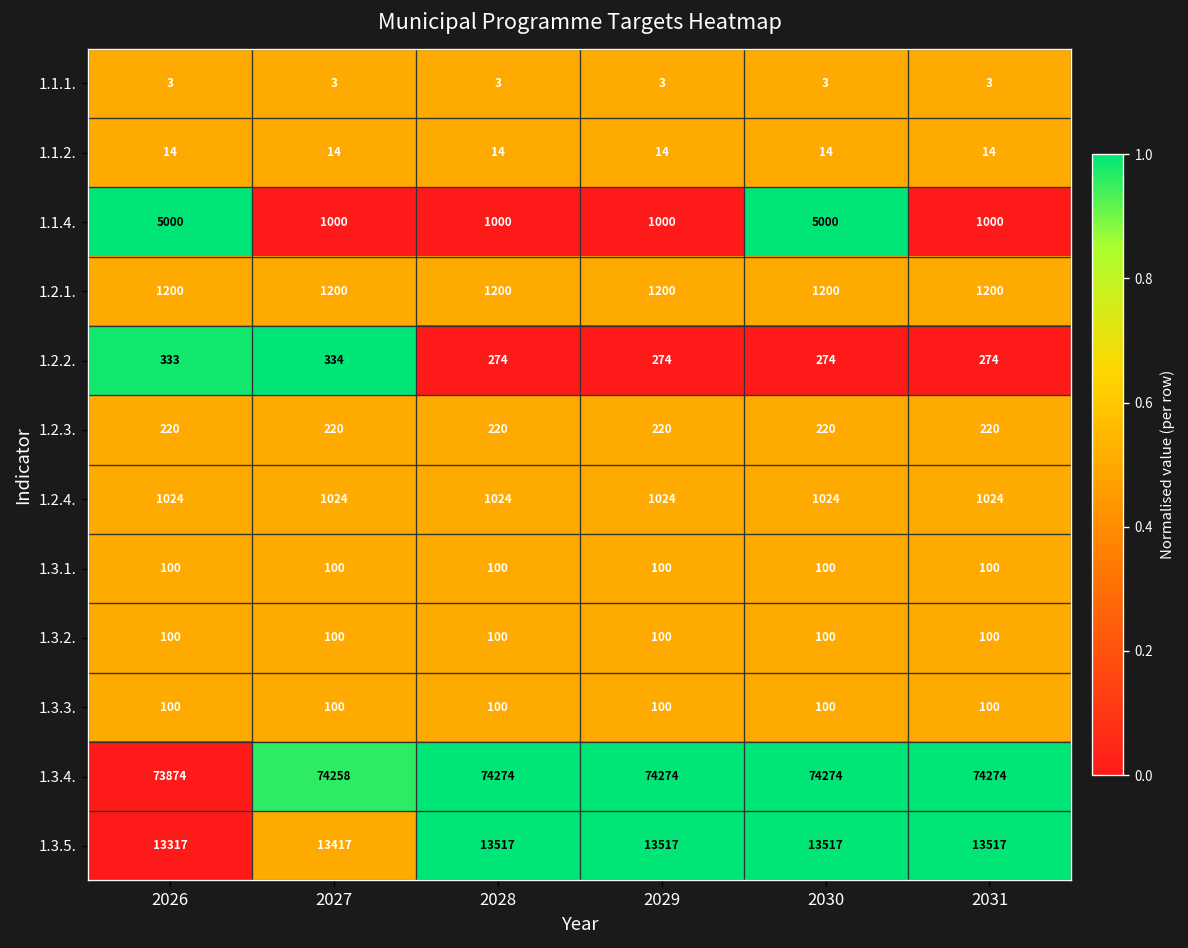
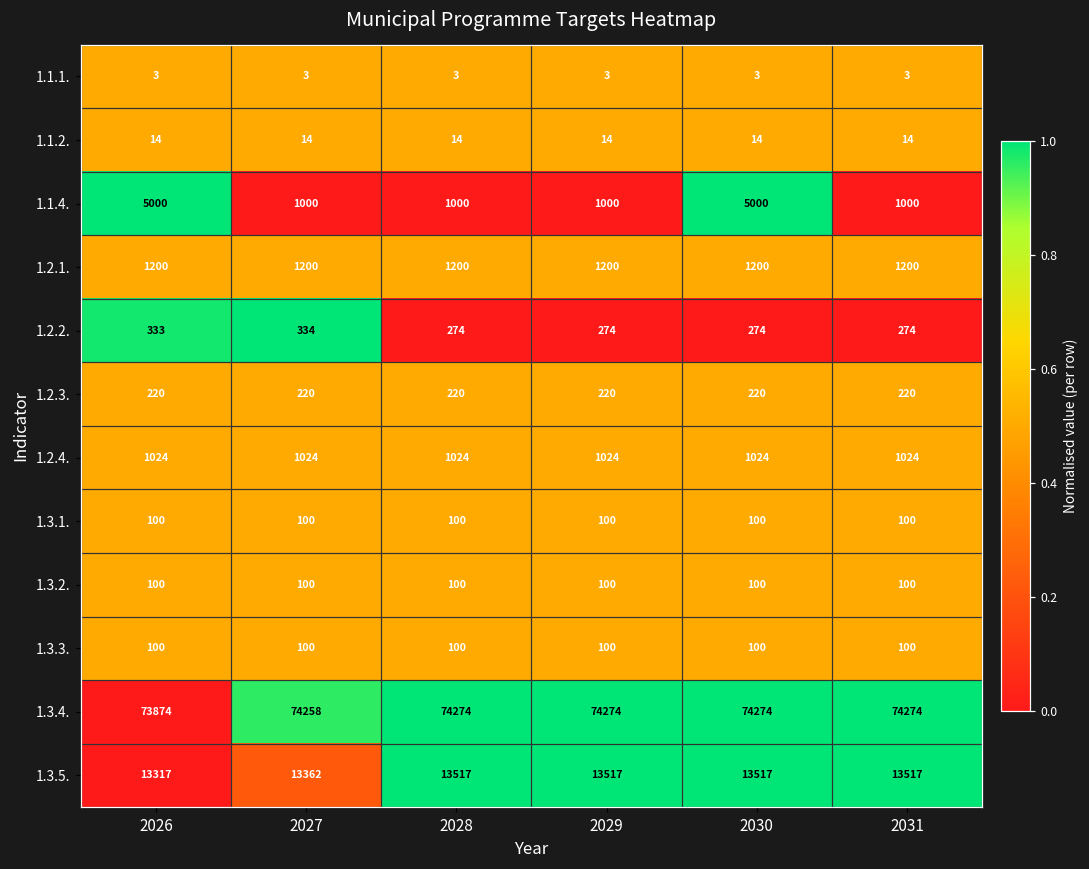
  {
    "1.1.1.": {
      "2026": 3,
      "2027": 3,
      "2028": 3,
      "2029": 3,
      "2030": 3,
      "2031": 3
    },
    "1.1.2.": {
      "2026": 14,
      "2027": 14,
      "2028": 14,
      "2029": 14,
      "2030": 14,
      "2031": 14
    },
    "1.1.4.": {
      "2026": 5000,
      "2027": 1000,
      "2028": 1000,
      "2029": 1000,
      "2030": 5000,
      "2031": 1000
    },
    "1.2.1.": {
      "2026": 1200,
      "2027": 1200,
      "2028": 1200,
      "2029": 1200,
      "2030": 1200,
      "2031": 1200
    },
    "1.2.2.": {
      "2026": 333,
      "2027": 334,
      "2028": 274,
      "2029": 274,
      "2030": 274,
      "2031": 274
    },
    "1.2.3.": {
      "2026": 220,
      "2027": 220,
      "2028": 220,
      "2029": 220,
      "2030": 220,
      "2031": 220
    },
    "1.2.4.": {
      "2026": 1024,
      "2027": 1024,
      "2028": 1024,
      "2029": 1024,
      "2030": 1024,
      "2031": 1024
    },
    "1.3.1.": {
      "2026": 100,
      "2027": 100,
      "2028": 100,
      "2029": 100,
      "2030": 100,
      "2031": 100
    },
    "1.3.2.": {
      "2026": 100,
      "2027": 100,
      "2028": 100,
      "2029": 100,
      "2030": 100,
      "2031": 100
    },
    "1.3.3.": {
      "2026": 100,
      "2027": 100,
      "2028": 100,
      "2029": 100,
      "2030": 100,
      "2031": 100
    },
    "1.3.4.": {
      "2026": 73874,
      "2027": 74258,
      "2028": 74274,
      "2029": 74274,
      "2030": 74274,
      "2031": 74274
    },
    "1.3.5.": {
      "2026": 13317,
-     "2027": 13417,
+     "2027": 13362,
      "2028": 13517,
      "2029": 13517,
      "2030": 13517,
      "2031": 13517
    }
  }
